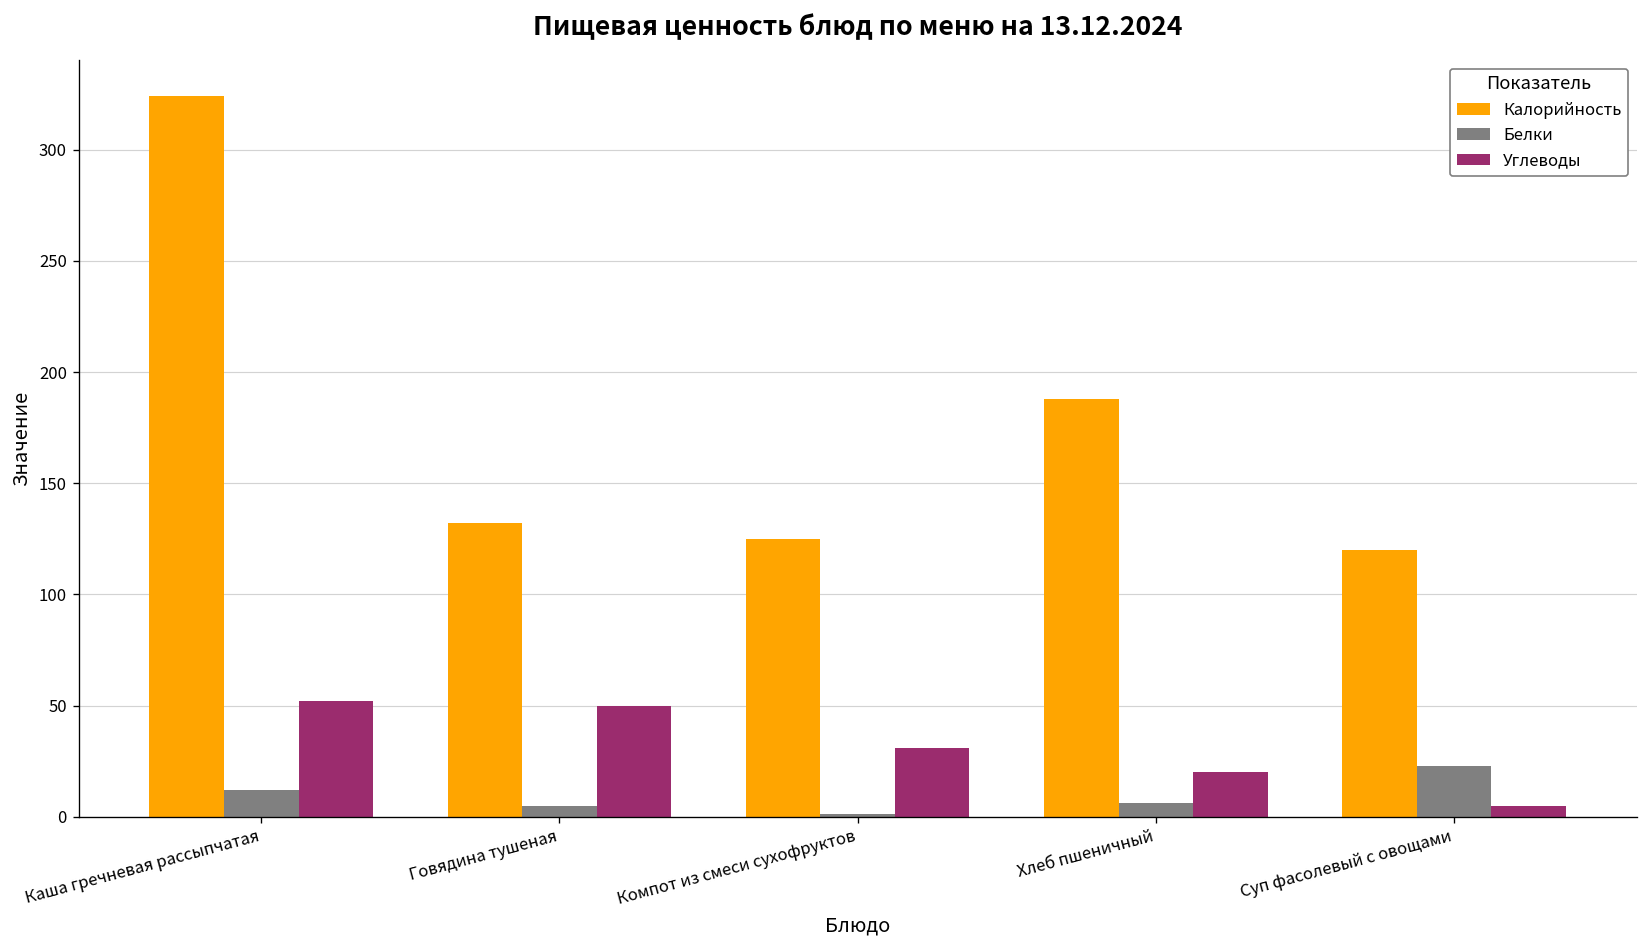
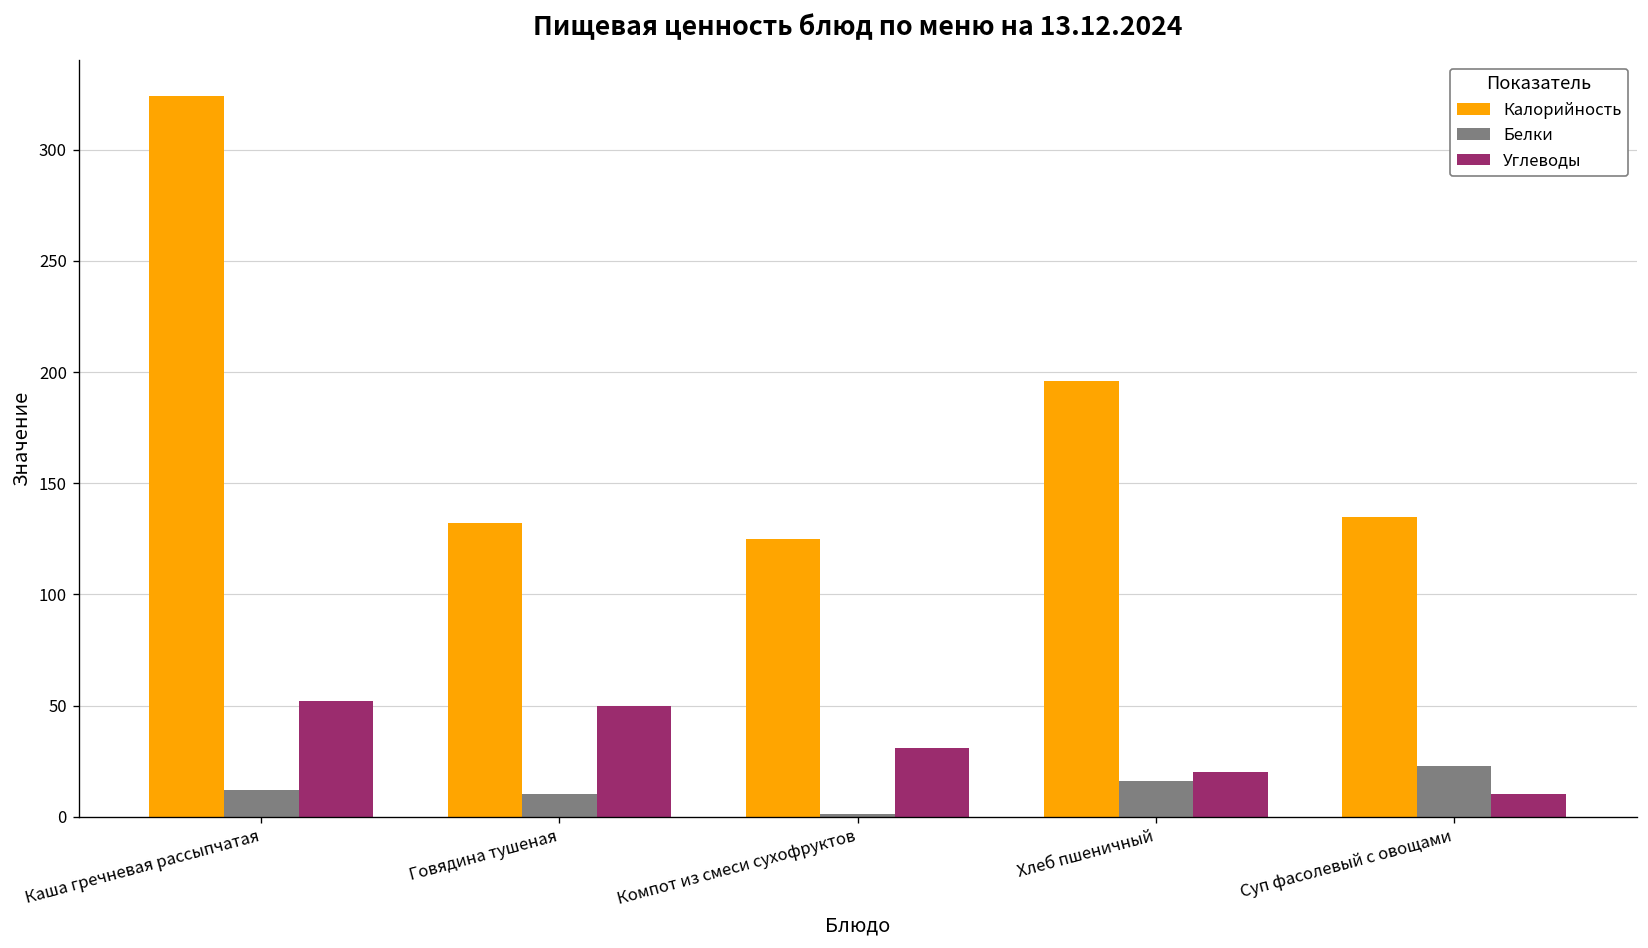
  {
    "Калорийность": {
      "Каша гречневая рассыпчатая": 324,
      "Говядина тушеная": 132,
      "Компот из смеси сухофруктов": 125,
-     "Хлеб пшеничный": 188,
-     "Суп фасолевый с овощами": 120
+     "Хлеб пшеничный": 196,
+     "Суп фасолевый с овощами": 135
    },
    "Белки": {
      "Каша гречневая рассыпчатая": 12,
-     "Говядина тушеная": 5,
-     "Хлеб пшеничный": 6,
+     "Говядина тушеная": 10,
+     "Хлеб пшеничный": 16,
      "Суп фасолевый с овощами": 23
    },
    "Углеводы": {
      "Каша гречневая рассыпчатая": 52,
      "Говядина тушеная": 50,
      "Компот из смеси сухофруктов": 31,
      "Хлеб пшеничный": 20,
-     "Суп фасолевый с овощами": 5
+     "Суп фасолевый с овощами": 10
    }
  }
